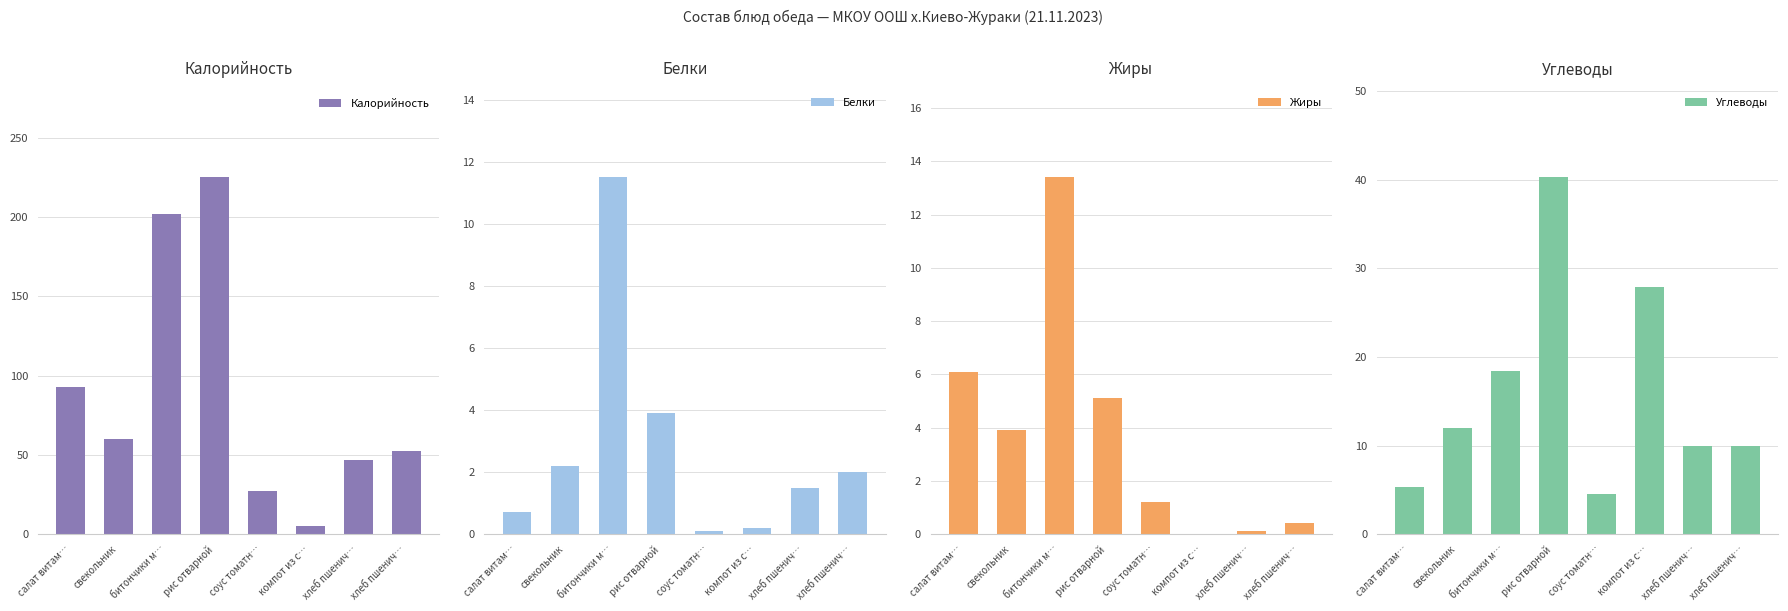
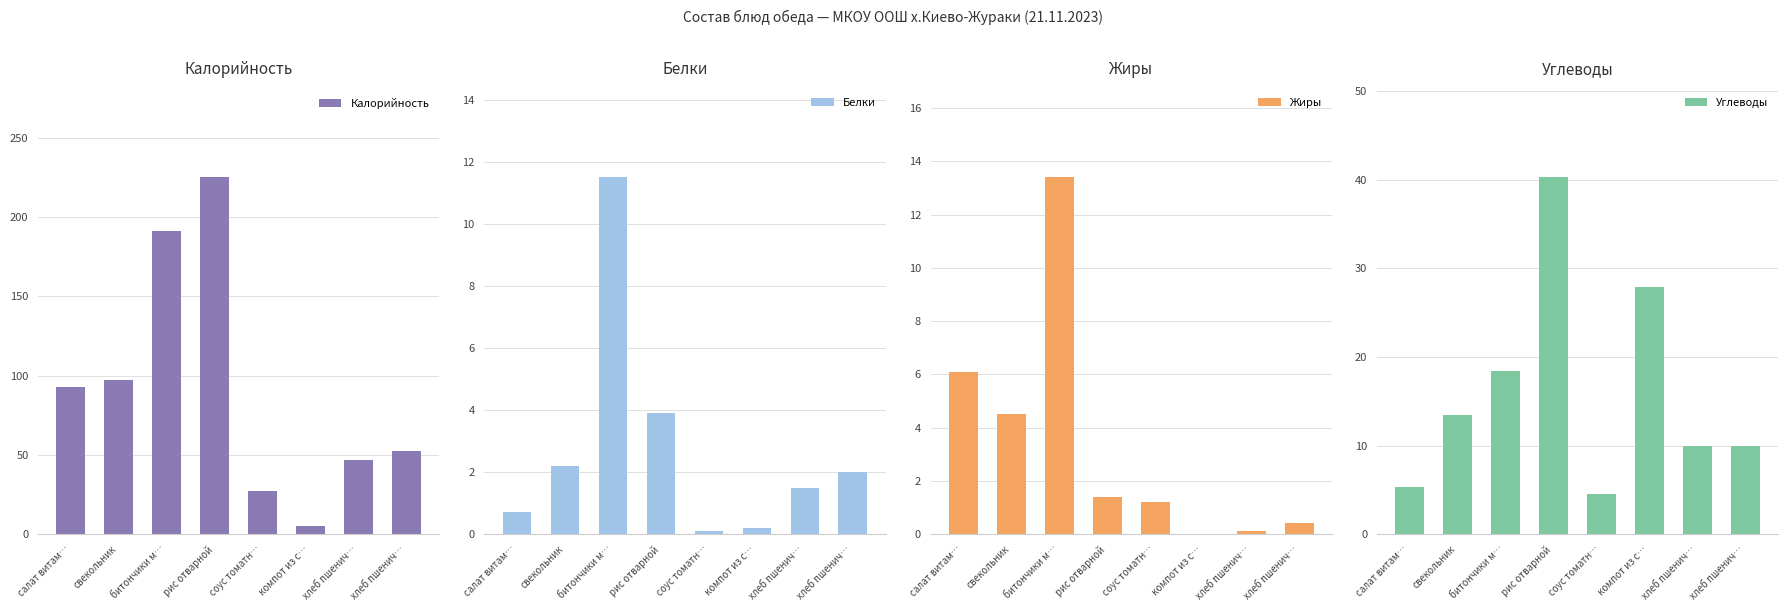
  {
    "Калорийность": {
      "салат витам…": 93,
-     "свекольник": 60,
-     "битончики м…": 202,
+     "свекольник": 97,
+     "битончики м…": 191,
      "рис отварной": 225,
      "соус томатн…": 27,
      "компот из с…": 5
    },
    "Белки": {
      "салат витам…": 0.7,
      "свекольник": 2.2,
      "битончики м…": 11.5,
      "рис отварной": 3.9,
      "соус томатн…": 0.1,
      "компот из с…": 0.2
    },
    "Жиры": {
      "салат витам…": 6.1,
-     "свекольник": 3.9,
+     "свекольник": 4.5,
      "битончики м…": 13.4,
-     "рис отварной": 5.1,
+     "рис отварной": 1.4,
      "соус томатн…": 1.2,
      "компот из с…": 0.0
    },
    "Углеводы": {
      "салат витам…": 5,
-     "свекольник": 12,
+     "свекольник": 14,
      "битончики м…": 18,
      "рис отварной": 40,
      "соус томатн…": 5,
      "компот из с…": 28
    }
  }
